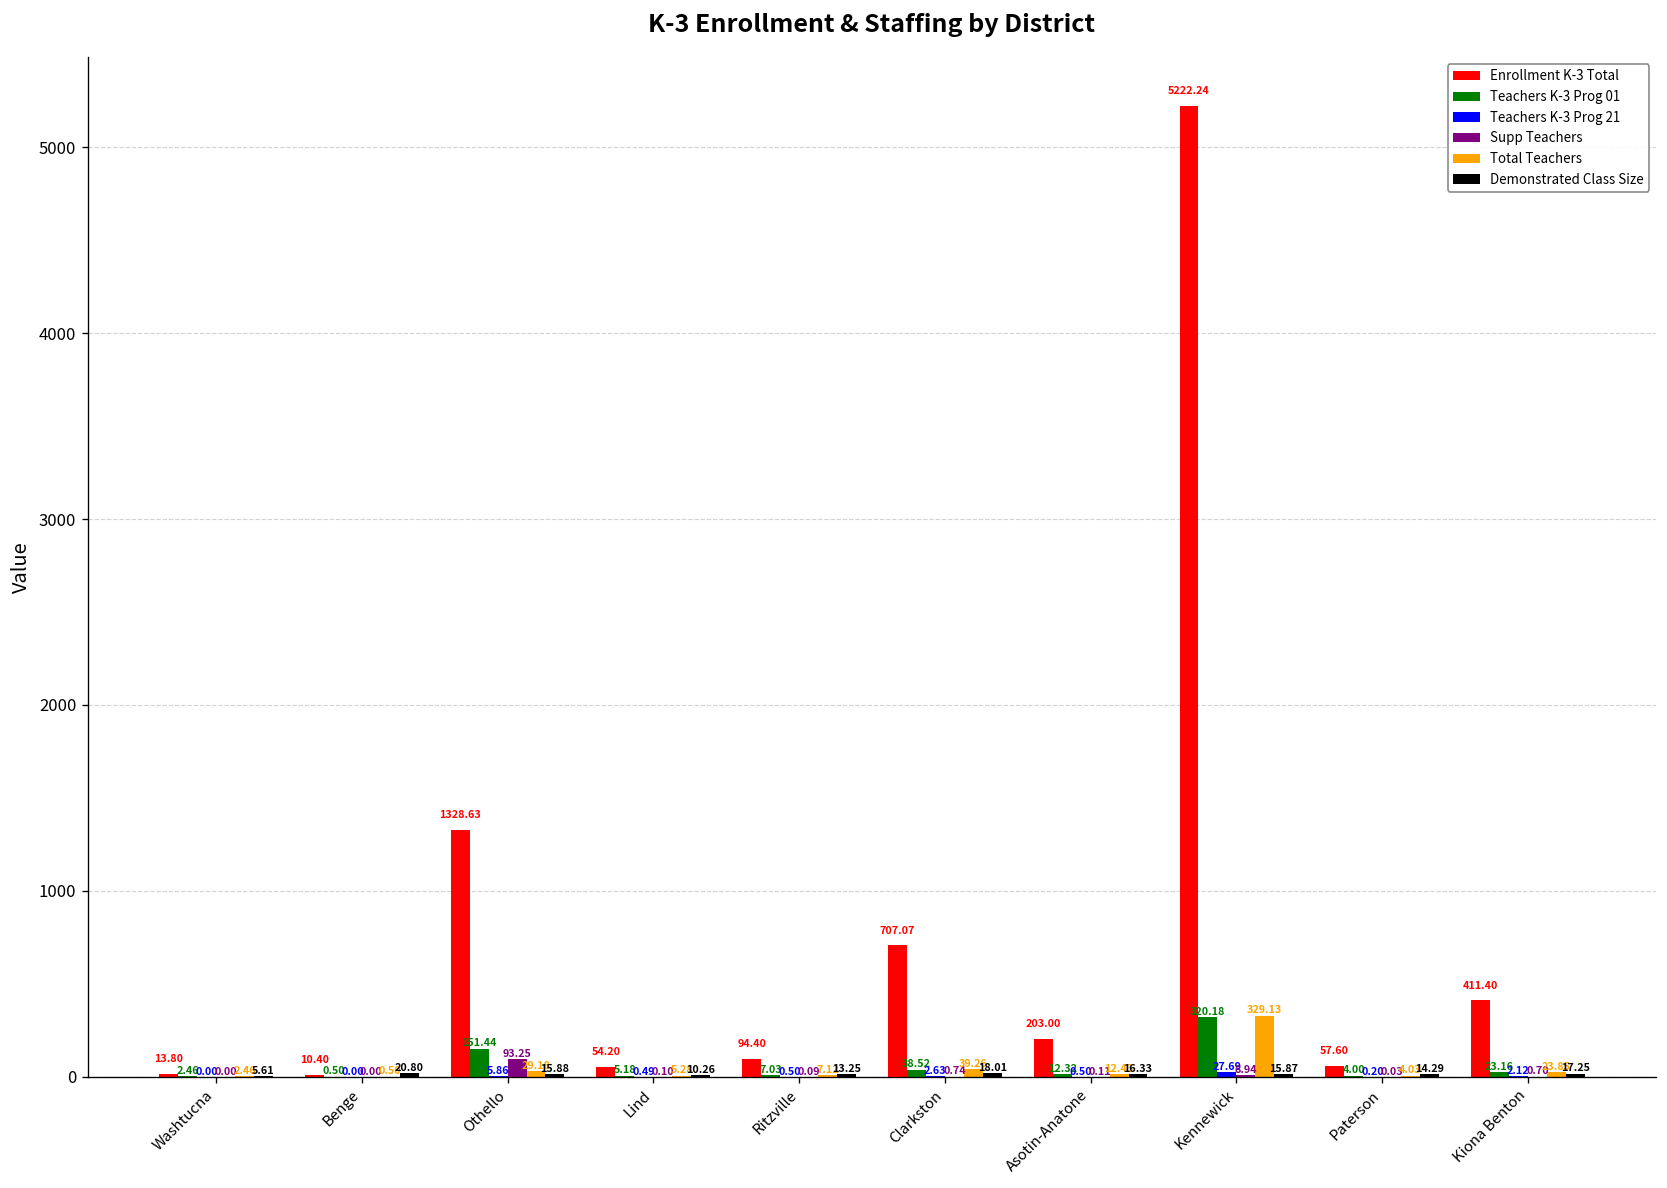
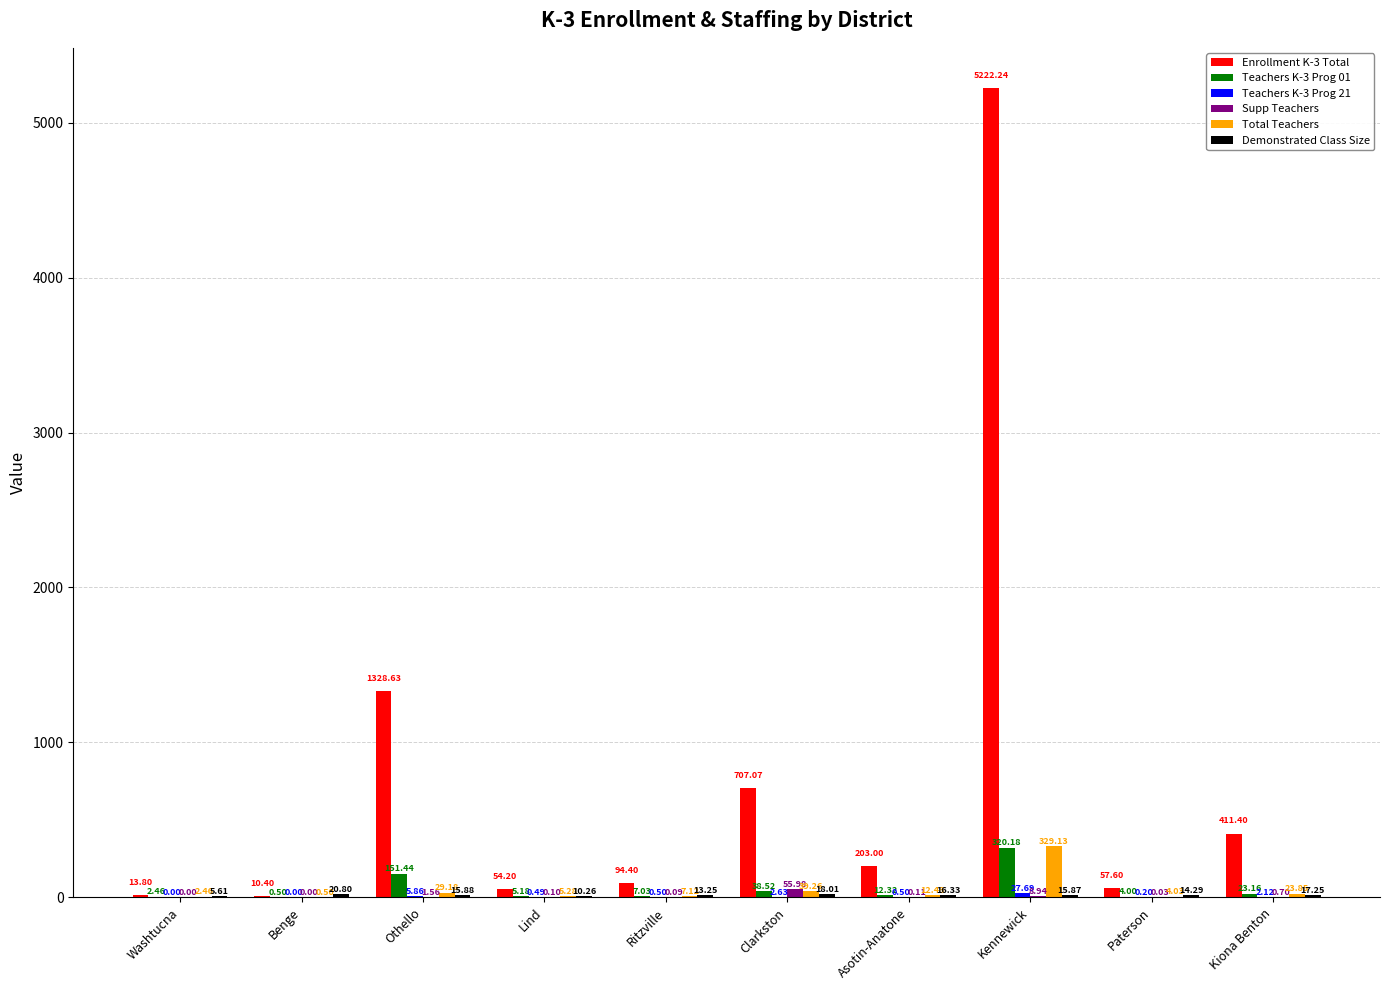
  {
    "Enrollment K-3 Total": {
      "Washtucna": 13.80,
      "Benge": 10.40,
      "Othello": 1328.63,
      "Lind": 54.20,
      "Ritzville": 94.40,
      "Clarkston": 707.07,
      "Asotin-Anatone": 203.00,
      "Kennewick": 5222.24,
      "Paterson": 57.60,
      "Kiona Benton": 411.40
    },
    "Teachers K-3 Prog 01": {
      "Washtucna": 2.46,
      "Benge": 0.50,
      "Othello": 151.44,
      "Lind": 5.18,
      "Ritzville": 7.03,
      "Clarkston": 38.52,
      "Kennewick": 320.18,
      "Paterson": 4.00,
      "Kiona Benton": 23.16
    },
    "Teachers K-3 Prog 21": {
      "Benge": 0.00,
      "Othello": 5.86
    },
    "Supp Teachers": {
      "Benge": 0.00,
-     "Othello": 93.25,
-     "Clarkston": 0.74
+     "Othello": 1.56,
+     "Clarkston": 55.98
    },
    "Total Teachers": {
      "Kennewick": 329.13
    },
    "Demonstrated Class Size": {
      "Kennewick": 15.87
    }
  }
